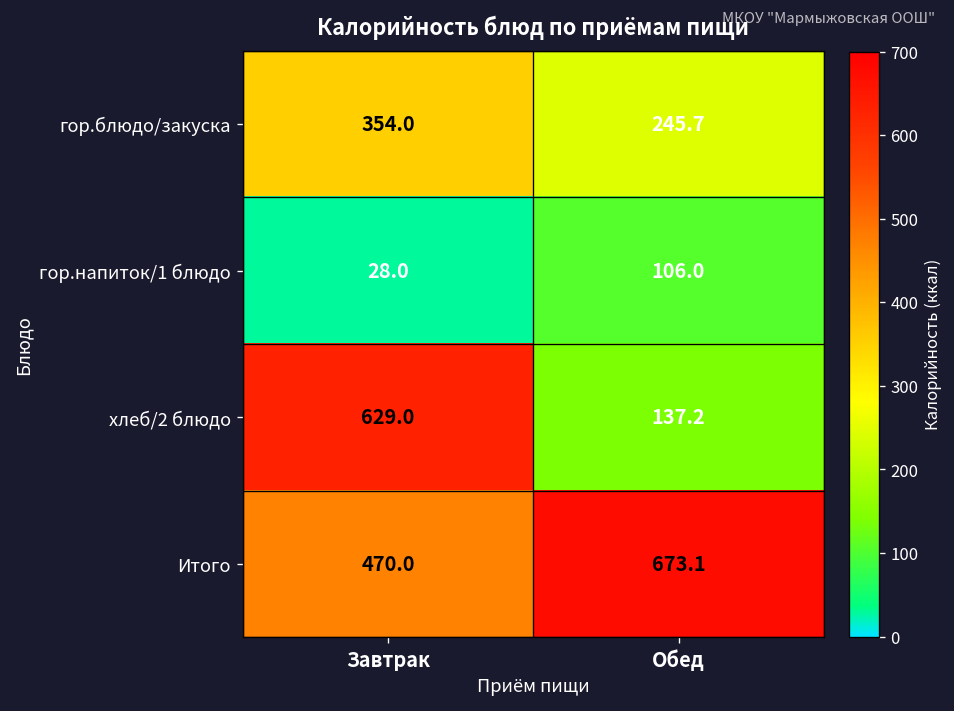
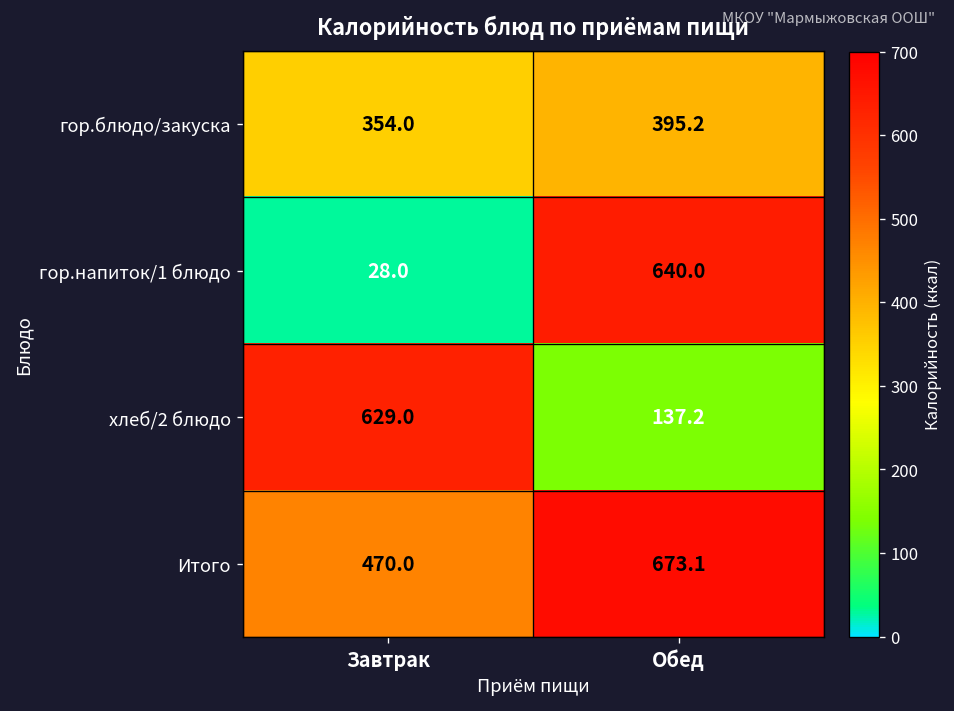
  {
    "гор.блюдо/закуска": {
      "Завтрак": 354.0,
-     "Обед": 245.7
+     "Обед": 395.2
    },
    "гор.напиток/1 блюдо": {
      "Завтрак": 28.0,
-     "Обед": 106.0
+     "Обед": 640.0
    },
    "хлеб/2 блюдо": {
      "Завтрак": 629.0,
      "Обед": 137.2
    },
    "Итого": {
      "Завтрак": 470.0,
      "Обед": 673.1
    }
  }
